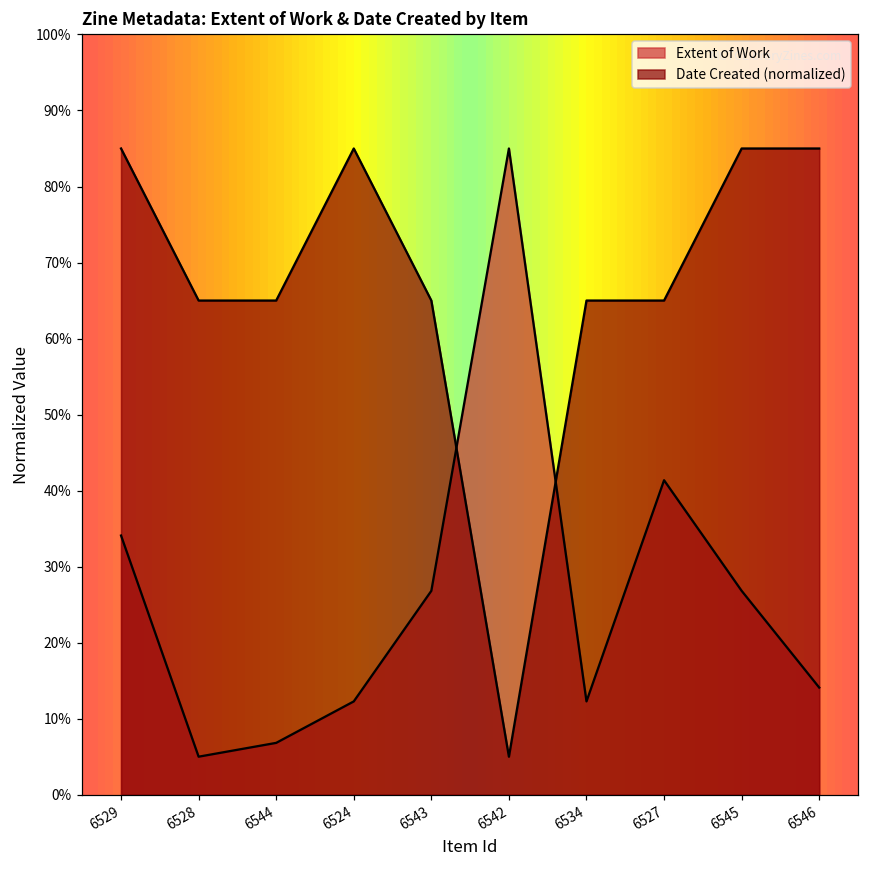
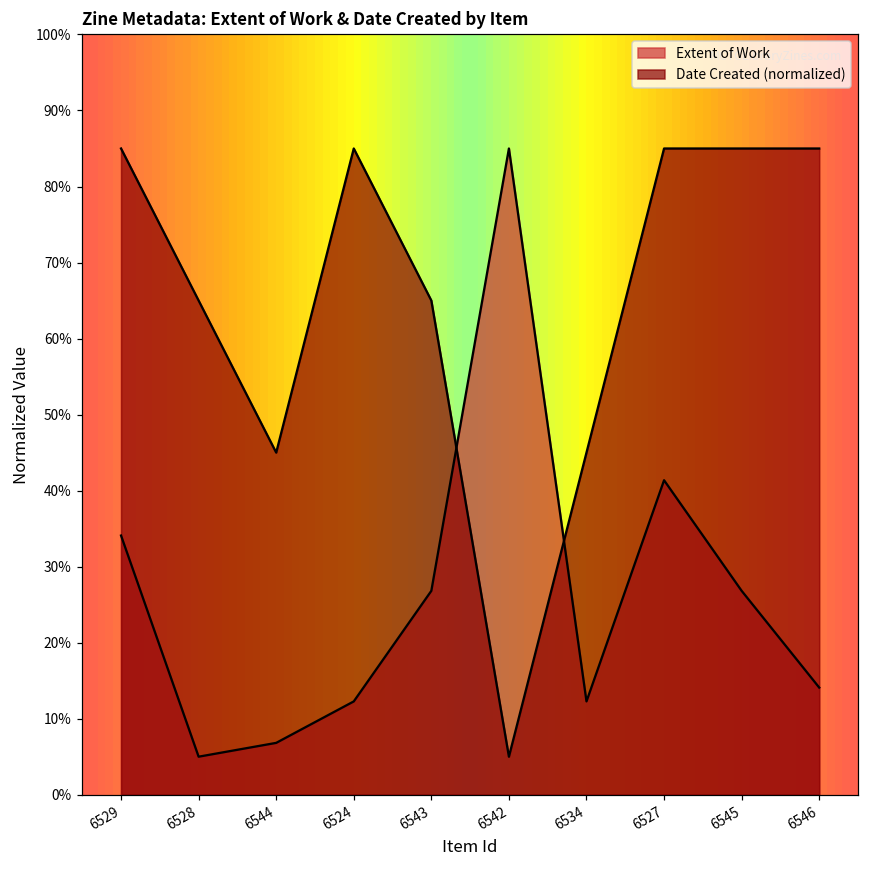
  {
    "Extent of Work": {
      "6529": "34%",
      "6528": "5%",
      "6544": "7%",
      "6524": "12%",
      "6543": "27%",
      "6542": "85%",
      "6534": "12%",
      "6527": "41%",
      "6545": "27%",
      "6546": "14%"
    },
    "Date Created (normalized)": {
      "6529": "85%",
      "6528": "65%",
-     "6544": "65%",
+     "6544": "45%",
      "6524": "85%",
      "6543": "65%",
      "6542": "5%",
-     "6534": "65%",
-     "6527": "65%",
+     "6534": "45%",
+     "6527": "85%",
      "6545": "85%",
      "6546": "85%"
    }
  }
